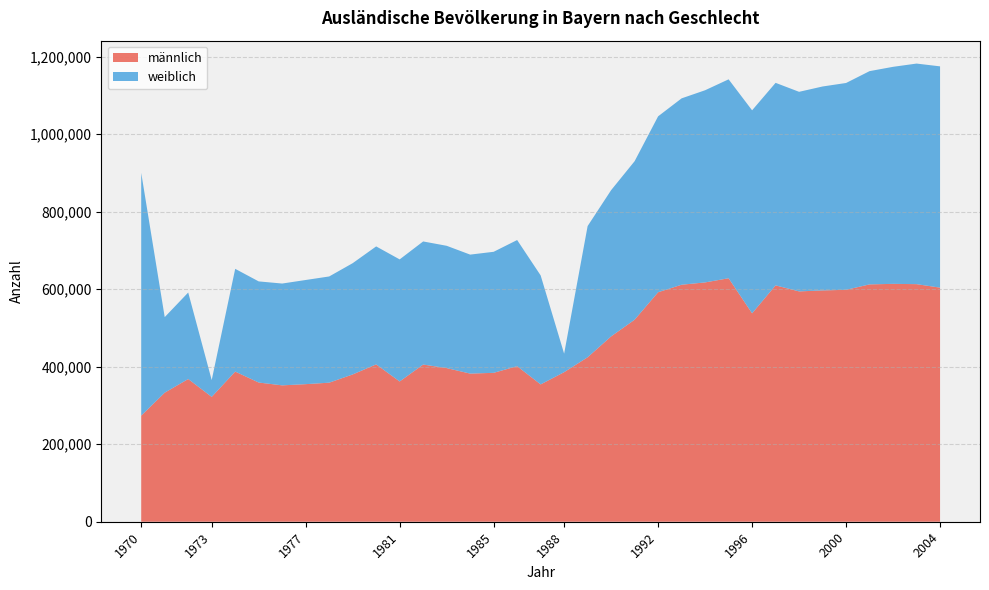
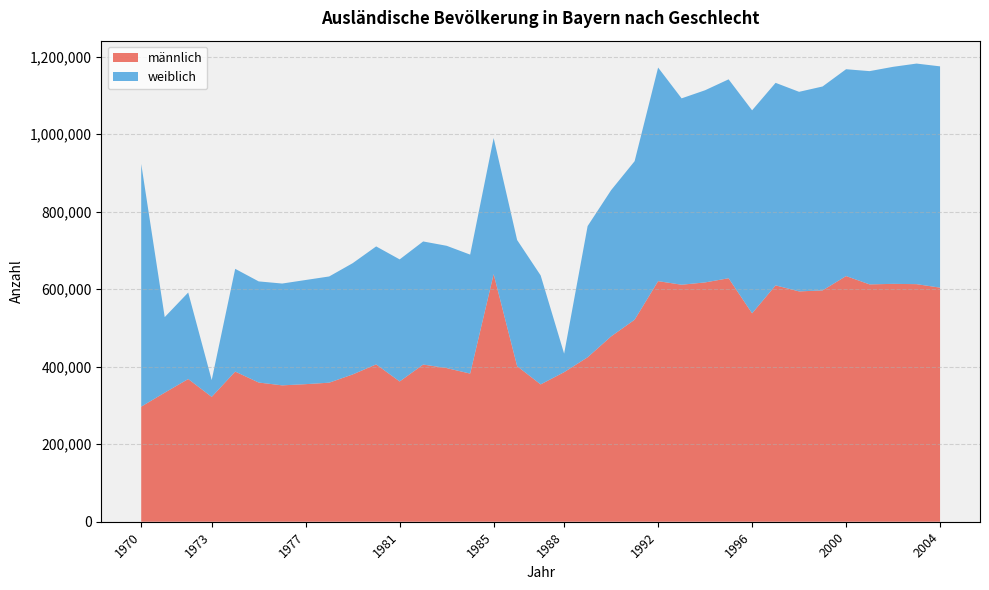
  {
    "männlich": {
-     "1970": "270,000",
+     "1970": "300,000",
      "1973": "320,000",
      "1977": "360,000",
      "1981": "360,000",
-     "1985": "380,000",
+     "1985": "640,000",
      "1988": "390,000",
-     "1992": "590,000",
+     "1992": "620,000",
      "1996": "540,000",
-     "2000": "600,000",
+     "2000": "630,000",
      "2004": "600,000"
    },
    "weiblich": {
      "1970": "630,000",
      "1973": "40,000",
      "1977": "270,000",
      "1981": "320,000",
-     "1985": "310,000",
+     "1985": "350,000",
      "1988": "50,000",
-     "1992": "450,000",
+     "1992": "550,000",
      "1996": "520,000",
      "2000": "530,000",
      "2004": "570,000"
    }
  }
